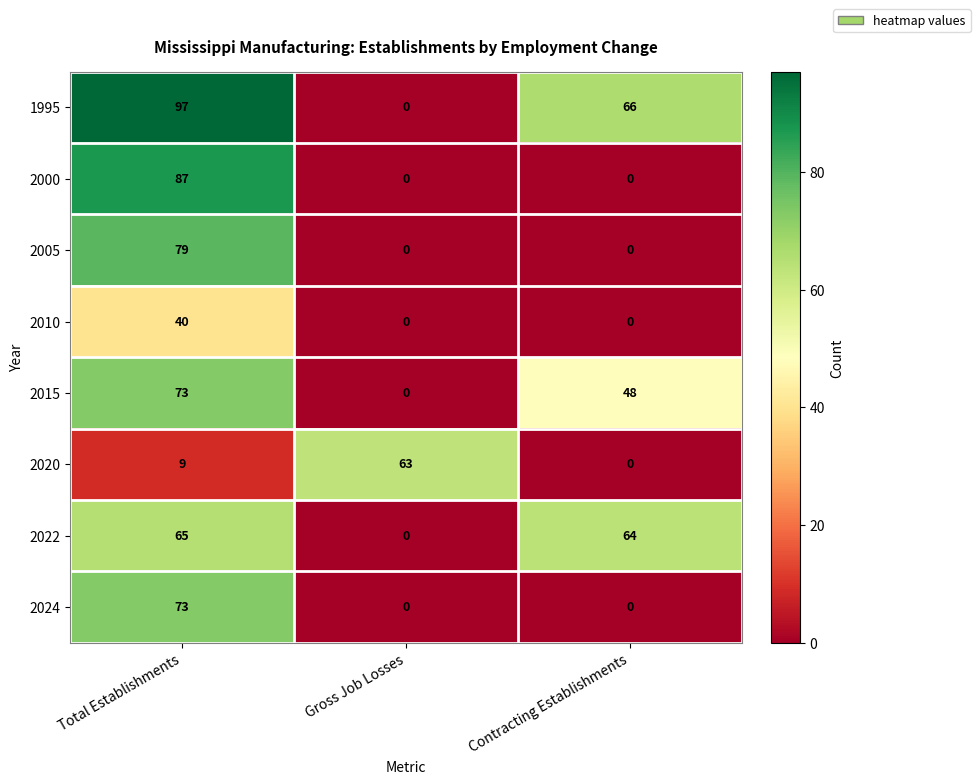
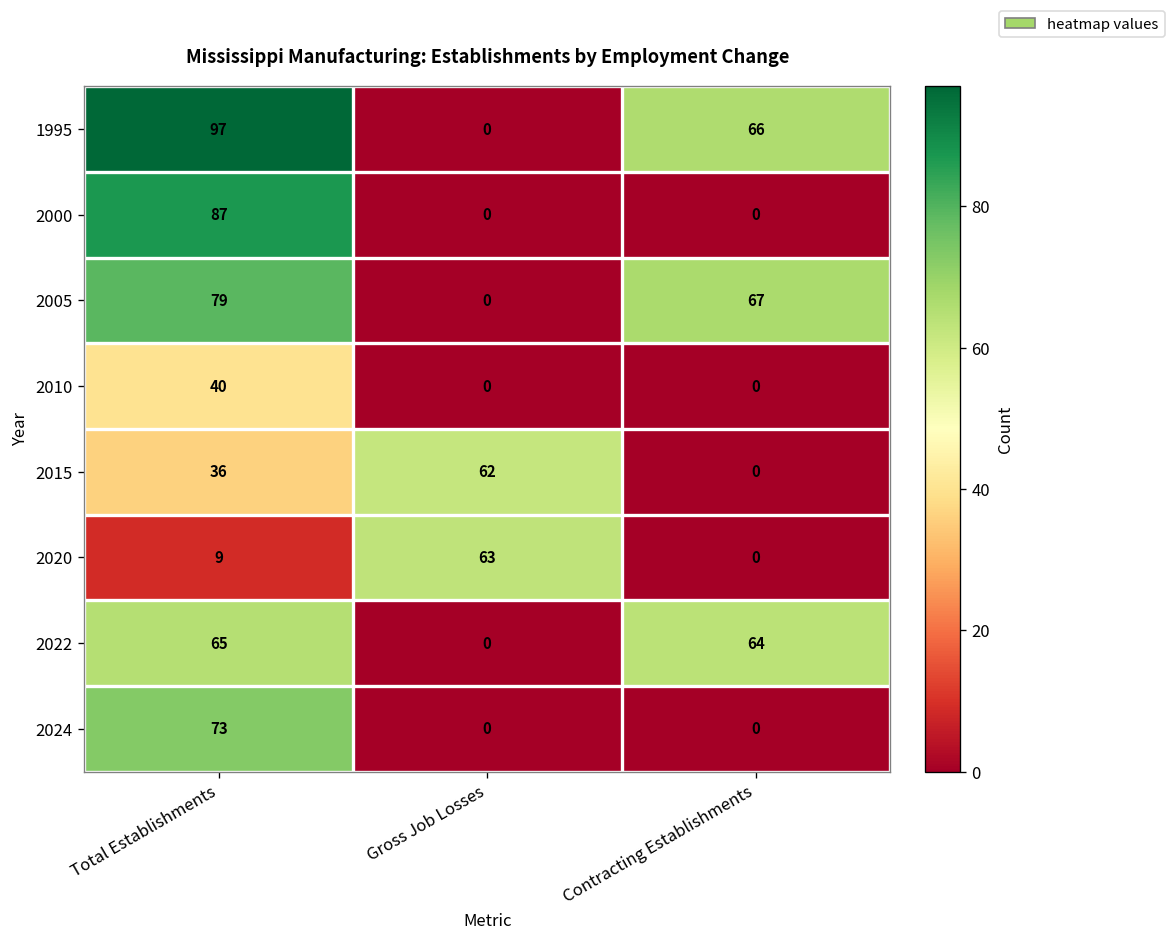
  {
    "1995": {
      "Total Establishments": 97,
      "Gross Job Losses": 0,
      "Contracting Establishments": 66
    },
    "2000": {
      "Total Establishments": 87,
      "Gross Job Losses": 0,
      "Contracting Establishments": 0
    },
    "2005": {
      "Total Establishments": 79,
      "Gross Job Losses": 0,
-     "Contracting Establishments": 0
+     "Contracting Establishments": 67
    },
    "2010": {
      "Total Establishments": 40,
      "Gross Job Losses": 0,
      "Contracting Establishments": 0
    },
    "2015": {
-     "Total Establishments": 73,
-     "Gross Job Losses": 0,
-     "Contracting Establishments": 48
+     "Total Establishments": 36,
+     "Gross Job Losses": 62,
+     "Contracting Establishments": 0
    },
    "2020": {
      "Total Establishments": 9,
      "Gross Job Losses": 63,
      "Contracting Establishments": 0
    },
    "2022": {
      "Total Establishments": 65,
      "Gross Job Losses": 0,
      "Contracting Establishments": 64
    },
    "2024": {
      "Total Establishments": 73,
      "Gross Job Losses": 0,
      "Contracting Establishments": 0
    }
  }
